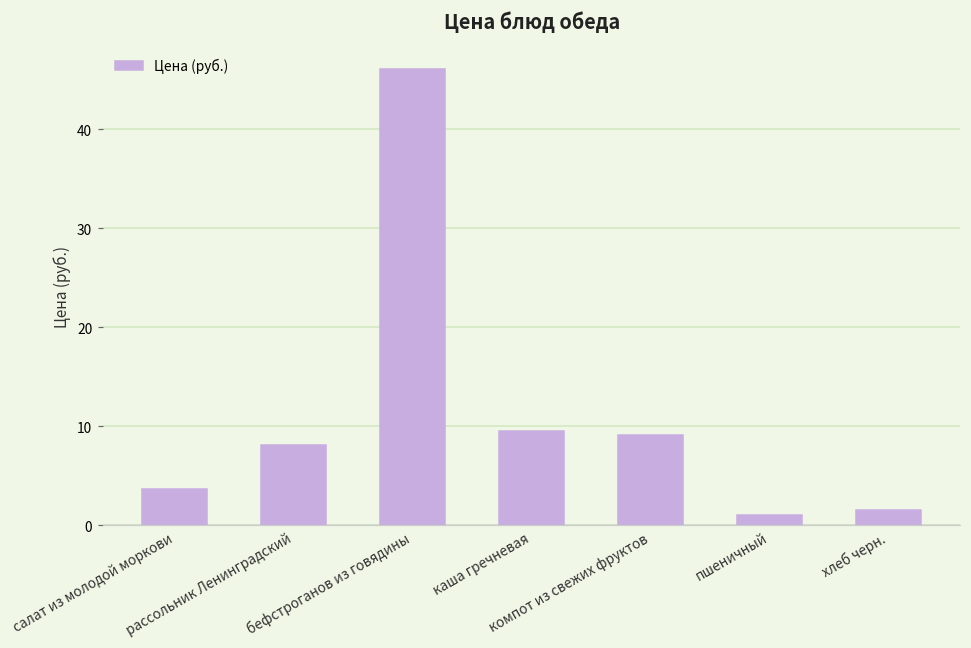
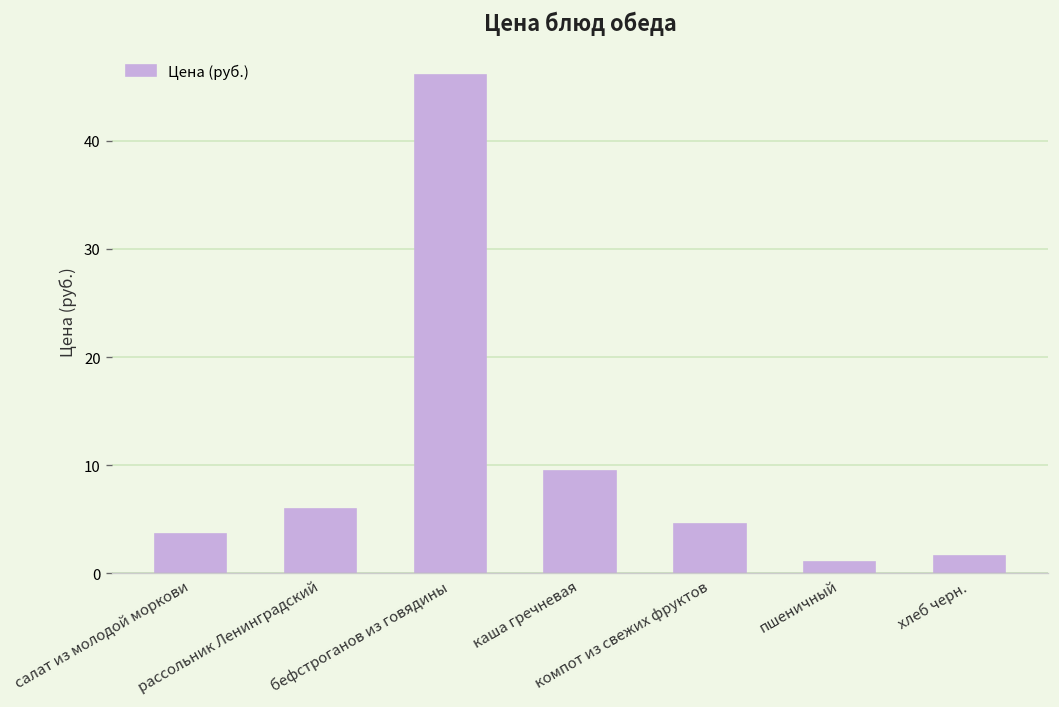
  {
    "салат из молодой моркови": 4,
-   "рассольник Ленинградский": 8,
+   "рассольник Ленинградский": 6,
    "бефстроганов из говядины": 46,
    "каша гречневая": 9,
-   "компот из свежих фруктов": 9,
+   "компот из свежих фруктов": 5,
    "пшеничный": 1,
    "хлеб черн.": 2
  }
